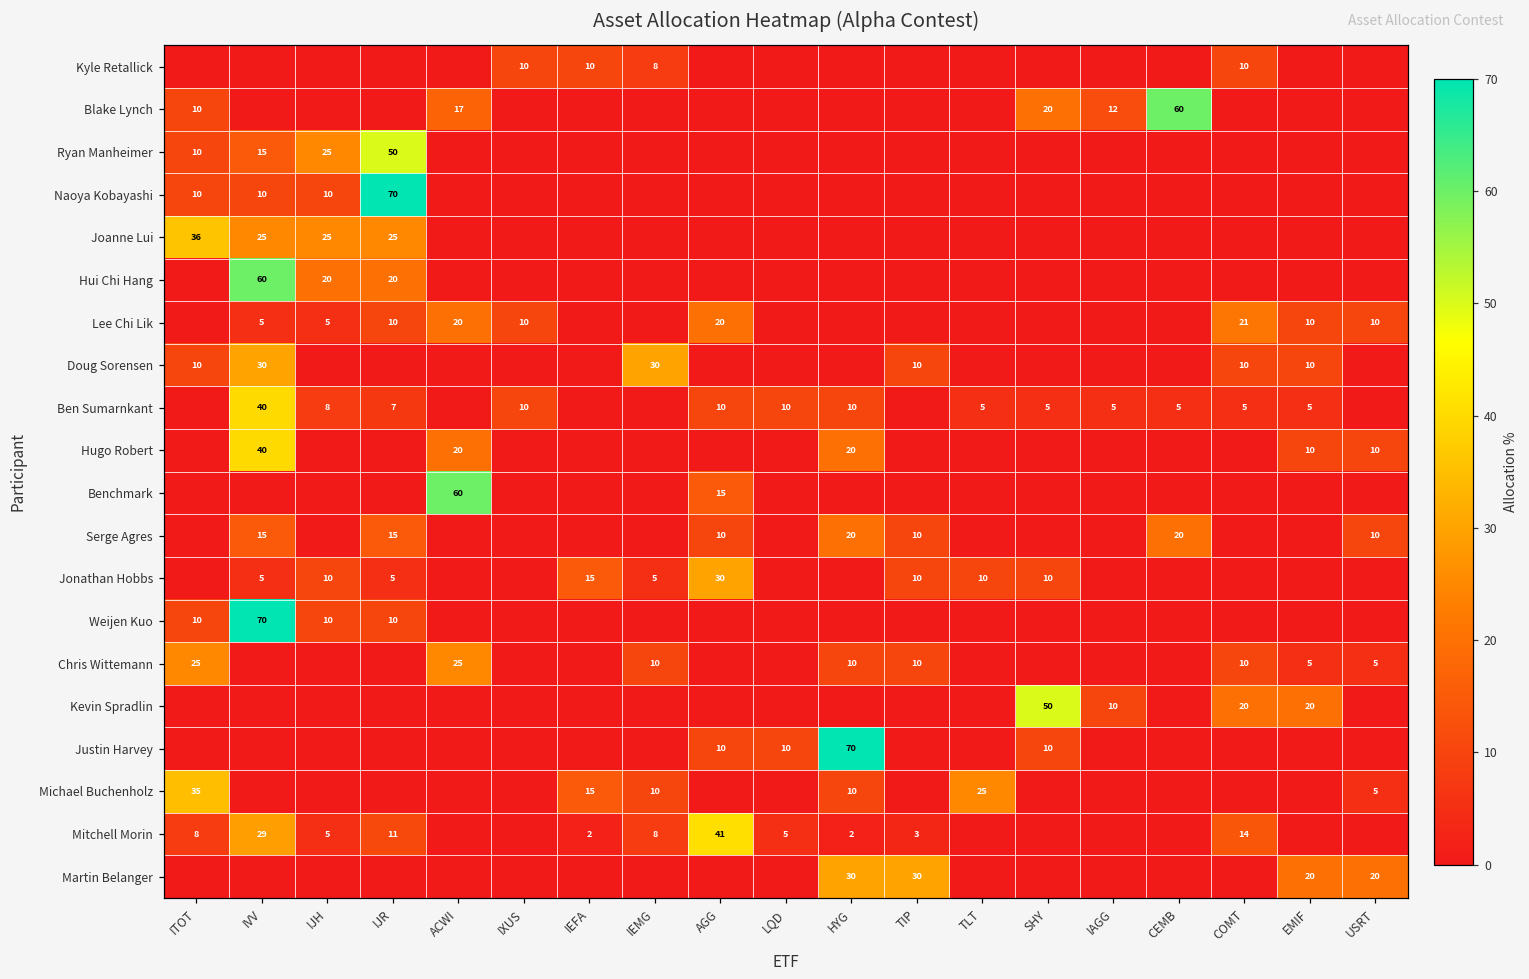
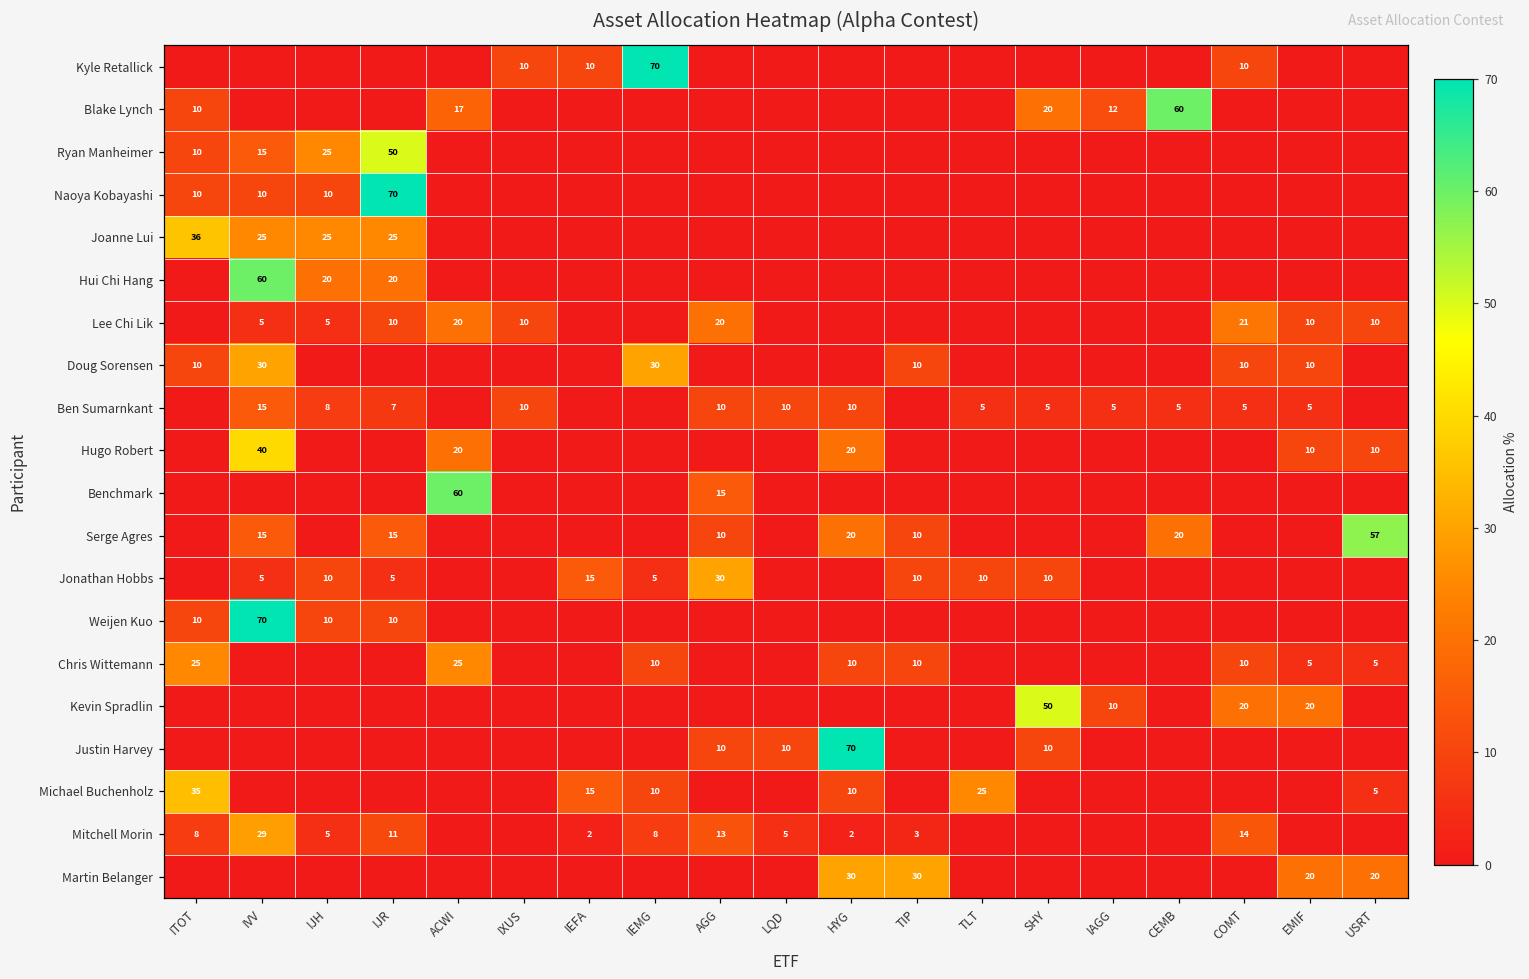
  {
    "Kyle Retallick": {
      "IXUS": 10,
      "IEFA": 10,
-     "IEMG": 8,
+     "IEMG": 70,
      "COMT": 10
    },
    "Blake Lynch": {
      "ITOT": 10,
      "ACWI": 17,
      "SHY": 20,
      "IAGG": 12,
      "CEMB": 60
    },
    "Ryan Manheimer": {
      "ITOT": 10,
      "IVV": 15,
      "IJH": 25,
      "IJR": 50
    },
    "Naoya Kobayashi": {
      "ITOT": 10,
      "IVV": 10,
      "IJH": 10,
      "IJR": 70
    },
    "Joanne Lui": {
      "ITOT": 36,
      "IVV": 25,
      "IJH": 25,
      "IJR": 25
    },
    "Hui Chi Hang": {
      "IVV": 60,
      "IJH": 20,
      "IJR": 20
    },
    "Lee Chi Lik": {
      "IVV": 5,
      "IJH": 5,
      "IJR": 10,
      "ACWI": 20,
      "IXUS": 10,
      "AGG": 20,
      "COMT": 21,
      "EMIF": 10,
      "USRT": 10
    },
    "Doug Sorensen": {
      "ITOT": 10,
      "IVV": 30,
      "IEMG": 30,
      "TIP": 10,
      "COMT": 10,
      "EMIF": 10
    },
    "Ben Sumarnkant": {
-     "IVV": 40,
+     "IVV": 15,
      "IJH": 8,
      "IJR": 7,
      "IXUS": 10,
      "AGG": 10,
      "LQD": 10,
      "HYG": 10,
      "TLT": 5,
      "SHY": 5,
      "IAGG": 5,
      "CEMB": 5,
      "COMT": 5,
      "EMIF": 5
    },
    "Hugo Robert": {
      "IVV": 40,
      "ACWI": 20,
      "HYG": 20,
      "EMIF": 10,
      "USRT": 10
    },
    "Benchmark": {
      "ACWI": 60,
      "AGG": 15
    },
    "Serge Agres": {
      "IVV": 15,
      "IJR": 15,
      "AGG": 10,
      "HYG": 20,
      "TIP": 10,
      "CEMB": 20,
-     "USRT": 10
+     "USRT": 57
    },
    "Jonathan Hobbs": {
      "IVV": 5,
      "IJH": 10,
      "IJR": 5,
      "IEFA": 15,
      "IEMG": 5,
      "AGG": 30,
      "TIP": 10,
      "TLT": 10,
      "SHY": 10
    },
    "Weijen Kuo": {
      "ITOT": 10,
      "IVV": 70,
      "IJH": 10,
      "IJR": 10
    },
    "Chris Wittemann": {
      "ITOT": 25,
      "ACWI": 25,
      "IEMG": 10,
      "HYG": 10,
      "TIP": 10,
      "COMT": 10,
      "EMIF": 5,
      "USRT": 5
    },
    "Kevin Spradlin": {
      "SHY": 50,
      "IAGG": 10,
      "COMT": 20,
      "EMIF": 20
    },
    "Justin Harvey": {
      "AGG": 10,
      "LQD": 10,
      "HYG": 70,
      "SHY": 10
    },
    "Michael Buchenholz": {
      "ITOT": 35,
      "IEFA": 15,
      "IEMG": 10,
      "HYG": 10,
      "TLT": 25,
      "USRT": 5
    },
    "Mitchell Morin": {
      "ITOT": 8,
      "IVV": 29,
      "IJH": 5,
      "IJR": 11,
      "IEFA": 2,
      "IEMG": 8,
-     "AGG": 41,
+     "AGG": 13,
      "LQD": 5,
      "HYG": 2,
      "TIP": 3,
      "COMT": 14
    },
    "Martin Belanger": {
      "HYG": 30,
      "TIP": 30,
      "EMIF": 20,
      "USRT": 20
    }
  }
